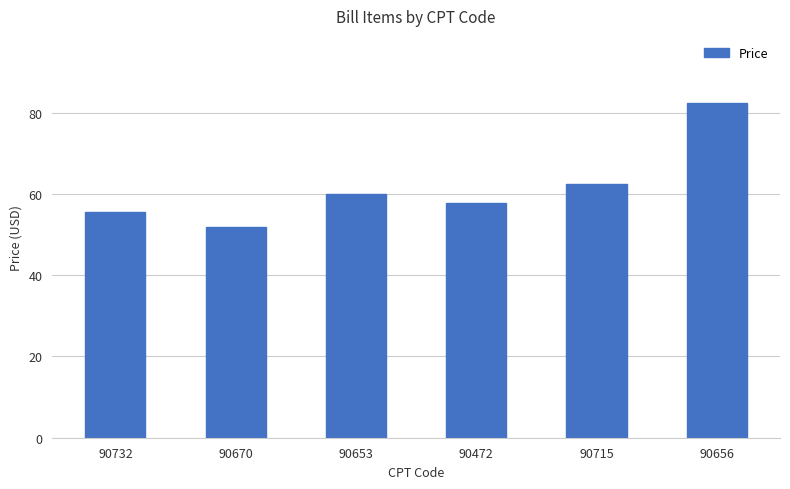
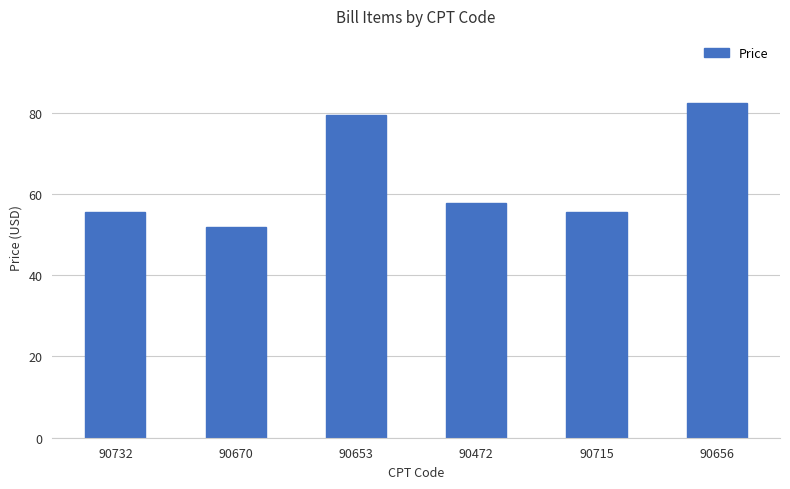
  {
    "90732": 56,
    "90670": 52,
-   "90653": 60,
+   "90653": 79,
    "90472": 58,
-   "90715": 63,
+   "90715": 56,
    "90656": 82
  }
